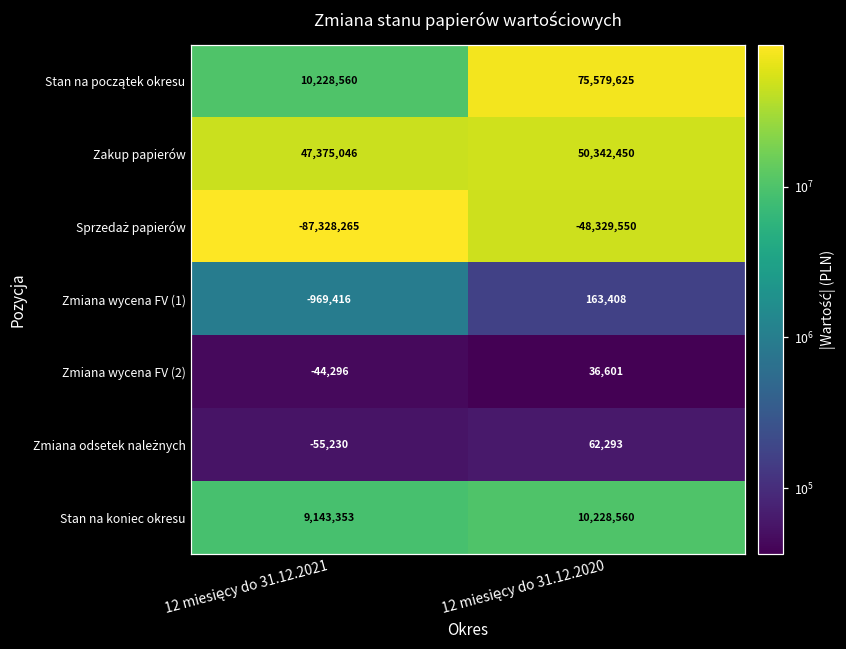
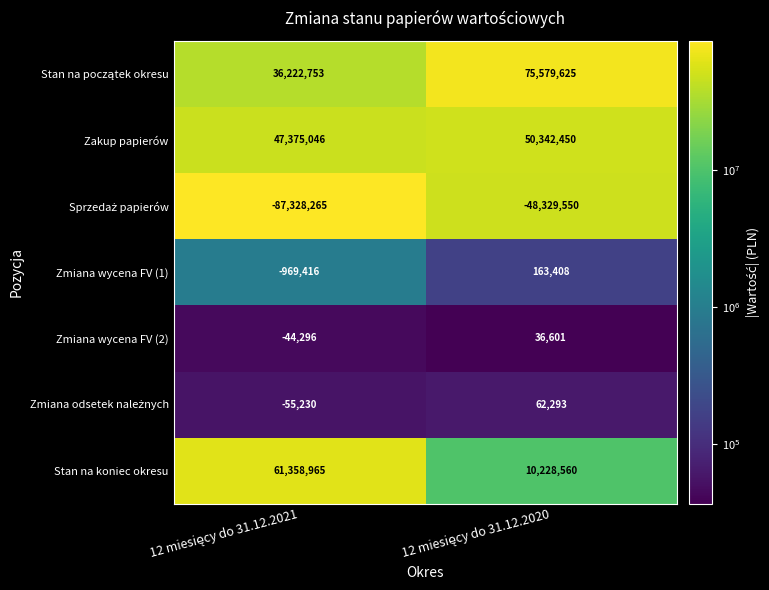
  {
    "Stan na początek okresu": {
-     "12 miesięcy do 31.12.2021": "10,228,560",
+     "12 miesięcy do 31.12.2021": "36,222,753",
      "12 miesięcy do 31.12.2020": "75,579,625"
    },
    "Zakup papierów": {
      "12 miesięcy do 31.12.2021": "47,375,046",
      "12 miesięcy do 31.12.2020": "50,342,450"
    },
    "Sprzedaż papierów": {
      "12 miesięcy do 31.12.2021": "-87,328,265",
      "12 miesięcy do 31.12.2020": "-48,329,550"
    },
    "Zmiana wycena FV (1)": {
      "12 miesięcy do 31.12.2021": "-969,416",
      "12 miesięcy do 31.12.2020": "163,408"
    },
    "Zmiana wycena FV (2)": {
      "12 miesięcy do 31.12.2021": "-44,296",
      "12 miesięcy do 31.12.2020": "36,601"
    },
    "Zmiana odsetek należnych": {
      "12 miesięcy do 31.12.2021": "-55,230",
      "12 miesięcy do 31.12.2020": "62,293"
    },
    "Stan na koniec okresu": {
-     "12 miesięcy do 31.12.2021": "9,143,353",
+     "12 miesięcy do 31.12.2021": "61,358,965",
      "12 miesięcy do 31.12.2020": "10,228,560"
    }
  }
